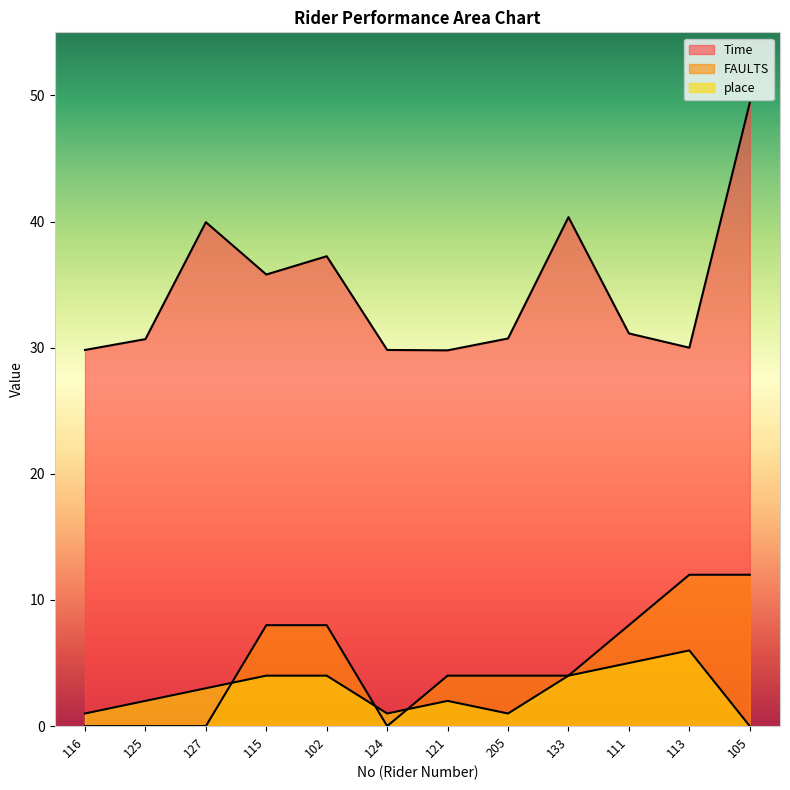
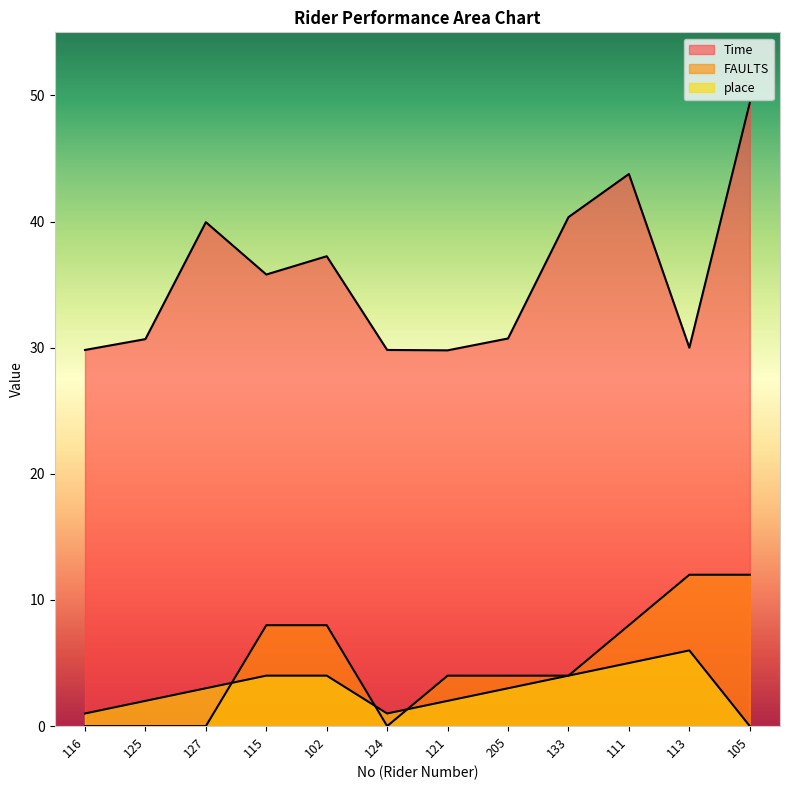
  {
    "Time": {
      "116": 29.8,
      "125": 30.7,
      "127": 40.0,
      "115": 35.8,
      "102": 37.3,
      "124": 29.8,
      "121": 29.8,
      "205": 30.7,
      "133": 40.4,
-     "111": 31.1,
+     "111": 43.8,
      "113": 30.0,
      "105": 49.4
    },
    "FAULTS": {
      "116": 0.0,
      "125": 0.0,
      "127": 0.0,
      "115": 8.0,
      "102": 8.0,
      "124": 0.0,
      "121": 4.0,
      "205": 4.0,
      "111": 8.0,
      "113": 12.0,
      "105": 12.0
    },
    "place": {
      "116": 1,
      "125": 2,
      "127": 3,
      "115": 4,
      "102": 4,
      "124": 1,
      "121": 2,
-     "205": 1,
+     "205": 3,
      "111": 5,
      "113": 6,
      "105": 0
    }
  }
